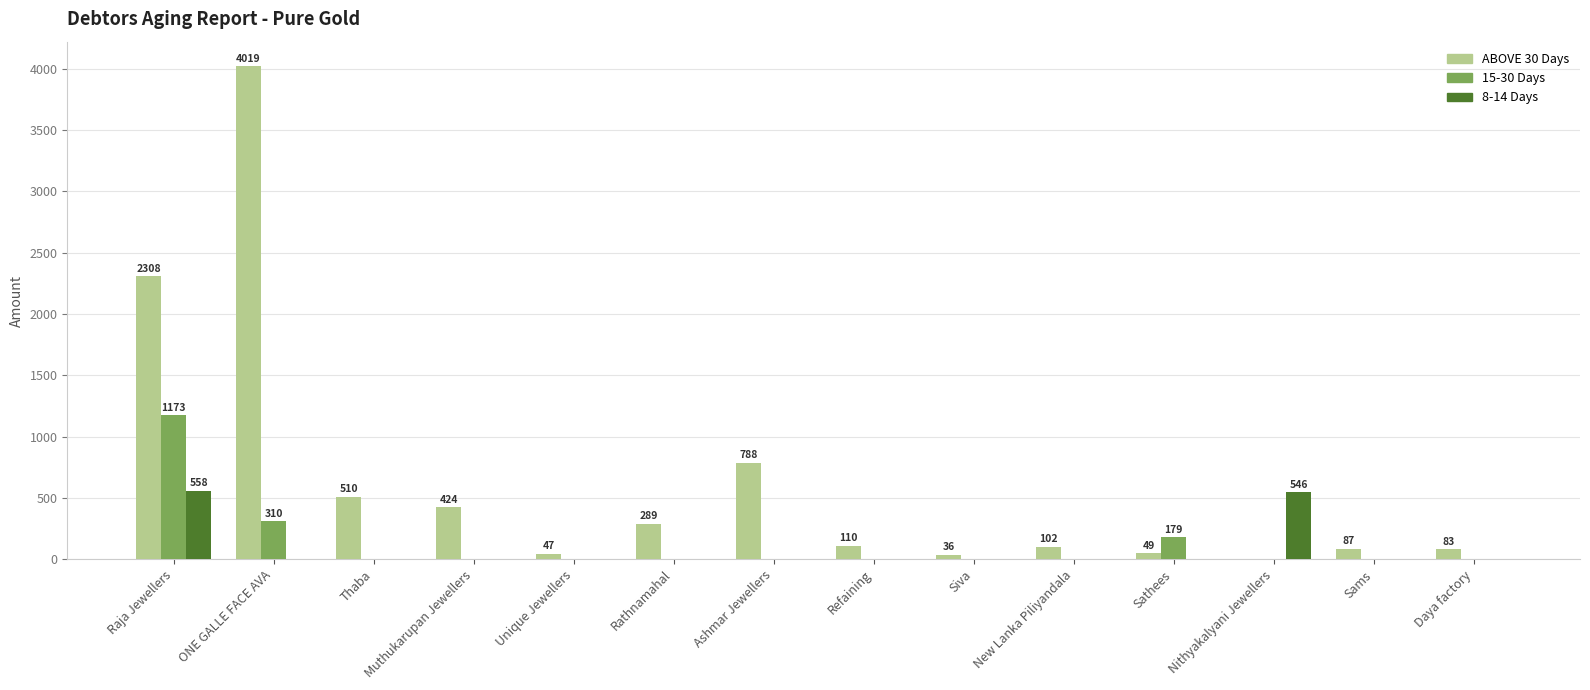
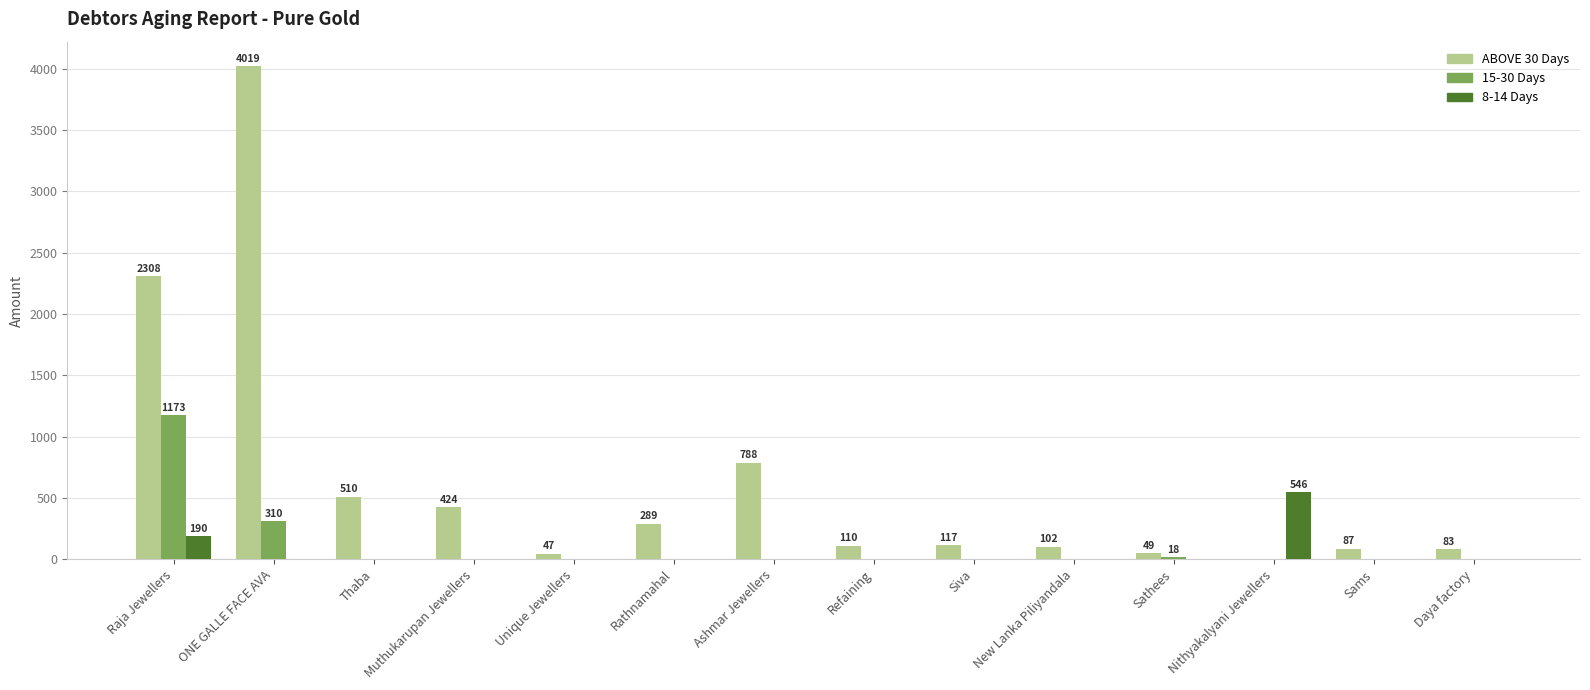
  {
    "ABOVE 30 Days": {
      "Raja Jewellers": 2308,
      "ONE GALLE FACE AVA": 4019,
      "Thaba": 510,
      "Muthukarupan Jewellers": 424,
      "Unique Jewellers": 47,
      "Rathnamahal": 289,
      "Ashmar Jewellers": 788,
      "Refaining": 110,
-     "Siva": 36,
+     "Siva": 117,
      "New Lanka Piliyandala": 102,
      "Sathees": 49,
      "Sams": 87,
      "Daya factory": 83
    },
    "15-30 Days": {
      "Raja Jewellers": 1173,
      "ONE GALLE FACE AVA": 310,
-     "Sathees": 179
+     "Sathees": 18
    },
    "8-14 Days": {
-     "Raja Jewellers": 558,
+     "Raja Jewellers": 190,
      "Nithyakalyani Jewellers": 546
    }
  }
